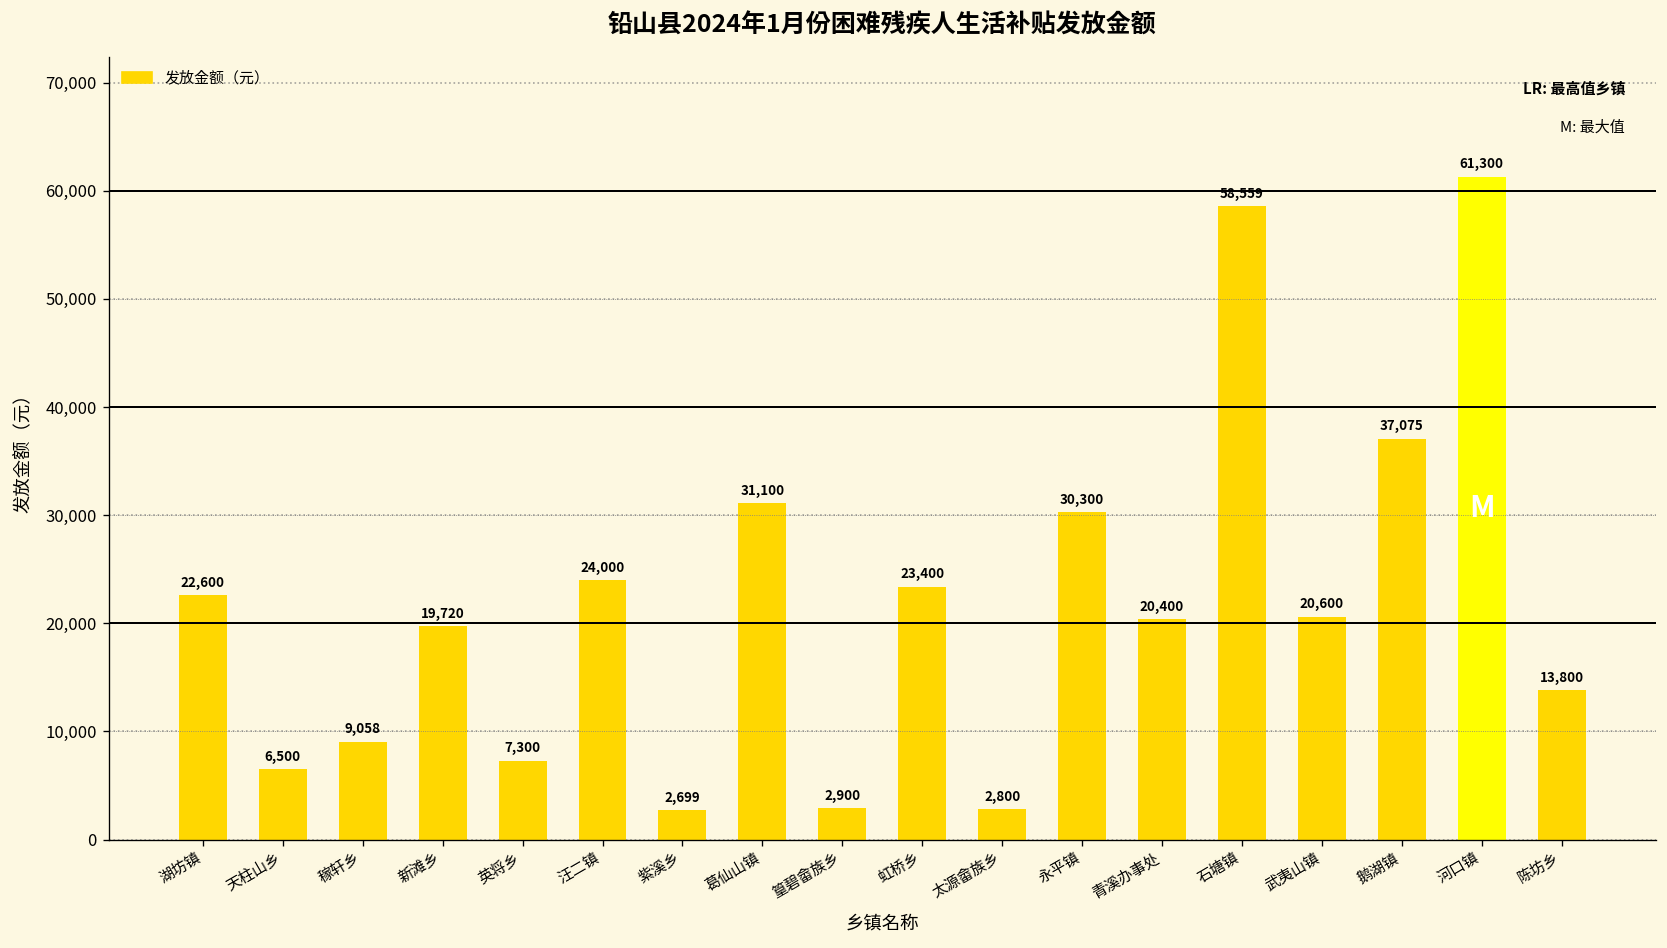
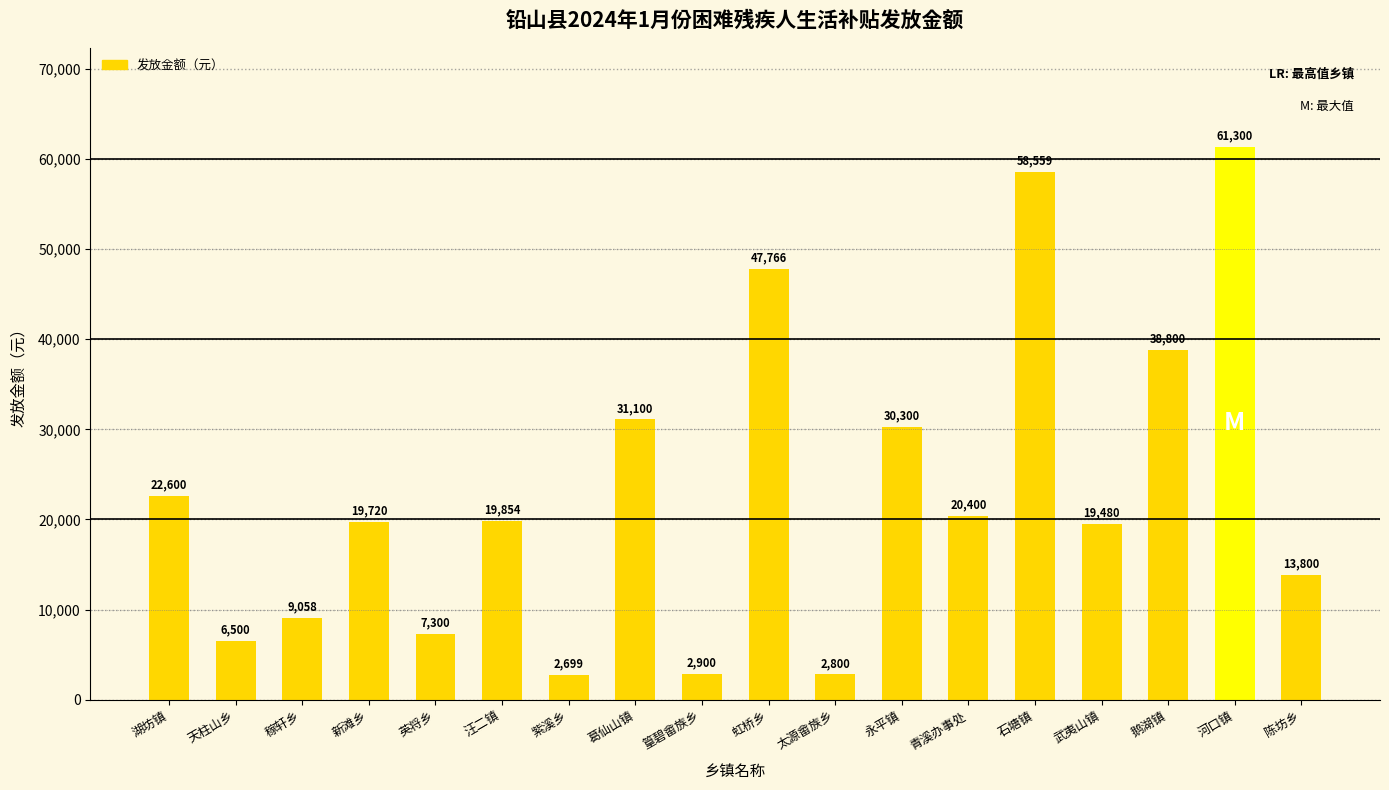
  {
    "湖坊镇": "22,600",
    "天柱山乡": "6,500",
    "稼轩乡": "9,058",
    "新滩乡": "19,720",
    "英将乡": "7,300",
-   "汪二镇": "24,000",
+   "汪二镇": "19,854",
    "紫溪乡": "2,699",
    "葛仙山镇": "31,100",
    "篁碧畲族乡": "2,900",
-   "虹桥乡": "23,400",
+   "虹桥乡": "47,766",
    "太源畲族乡": "2,800",
    "永平镇": "30,300",
    "青溪办事处": "20,400",
    "石塘镇": "58,559",
-   "武夷山镇": "20,600",
-   "鹅湖镇": "37,075",
+   "武夷山镇": "19,480",
+   "鹅湖镇": "38,800",
    "河口镇": "61,300",
    "陈坊乡": "13,800"
  }
